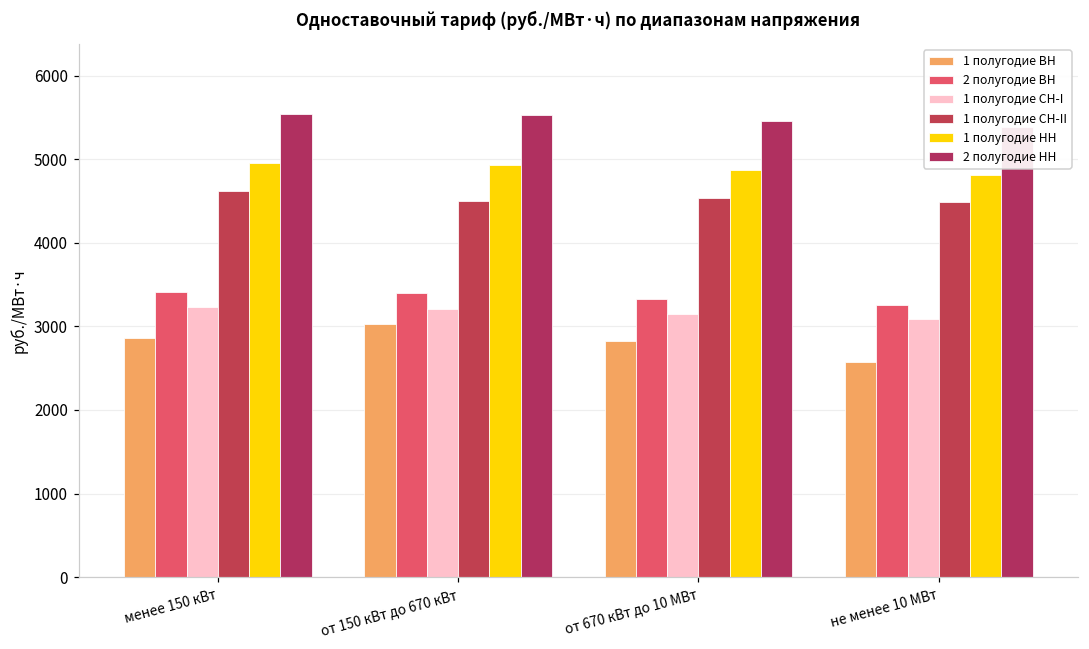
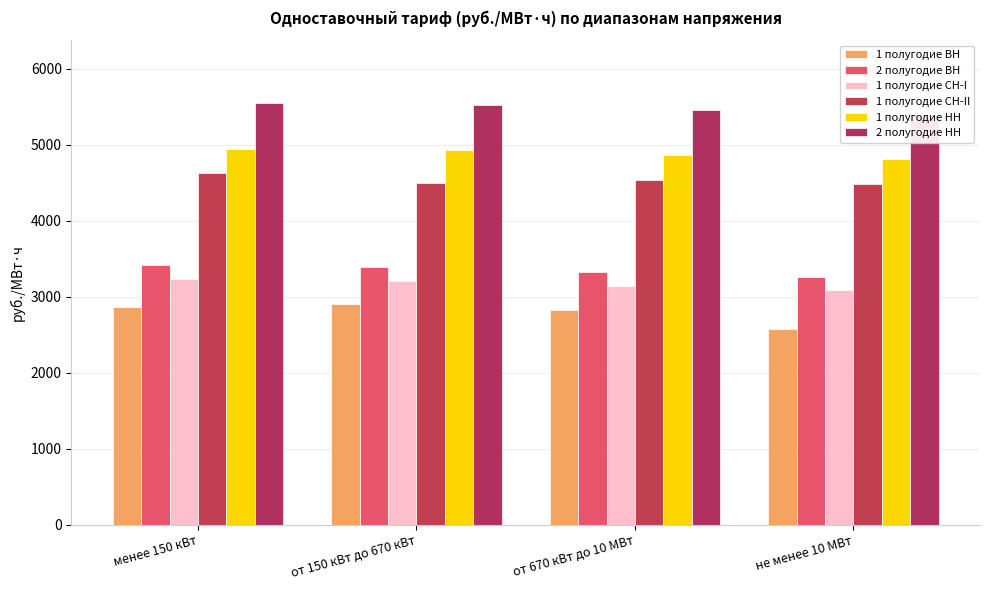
  {
    "1 полугодие ВН": {
      "менее 150 кВт": 2900,
-     "от 150 кВт до 670 кВт": 3000,
+     "от 150 кВт до 670 кВт": 2900,
      "от 670 кВт до 10 МВт": 2800,
      "не менее 10 МВт": 2600
    },
    "1 полугодие СН-I": {
      "менее 150 кВт": 3200,
      "от 150 кВт до 670 кВт": 3200,
      "от 670 кВт до 10 МВт": 3100,
      "не менее 10 МВт": 3100
    },
    "1 полугодие НН": {
      "менее 150 кВт": 5000,
      "от 150 кВт до 670 кВт": 4900,
      "от 670 кВт до 10 МВт": 4900,
      "не менее 10 МВт": 4800
    }
  }
